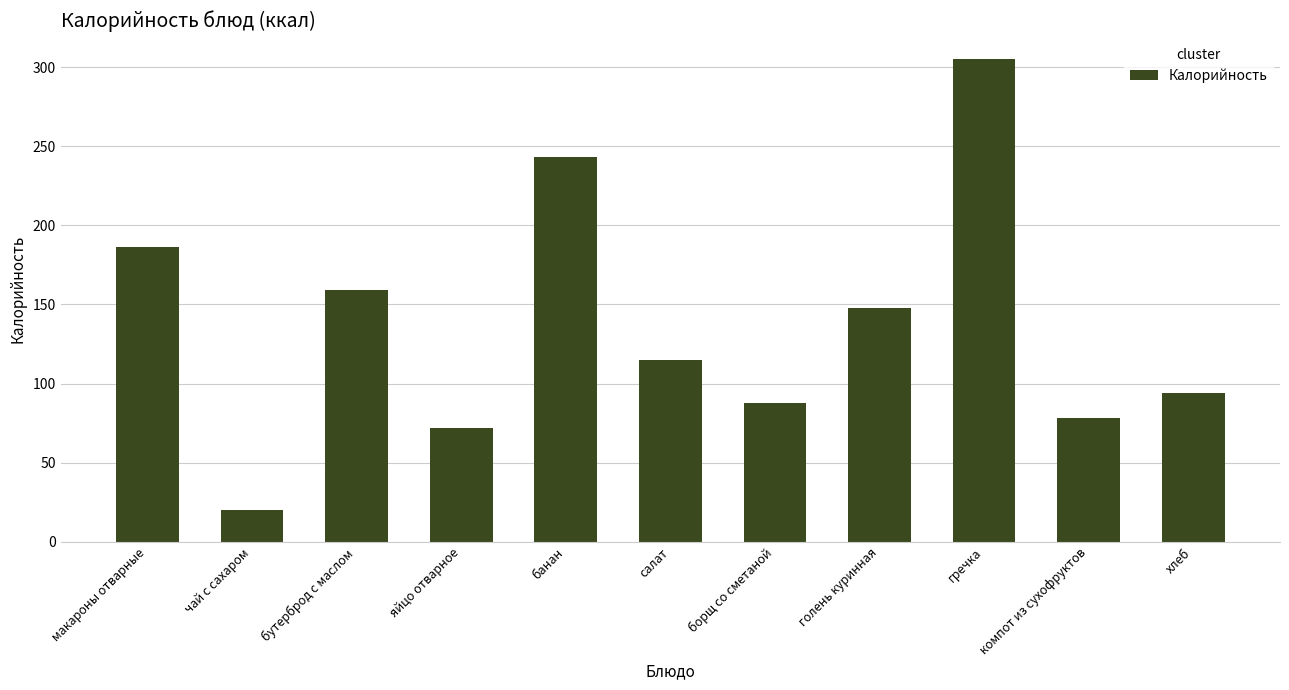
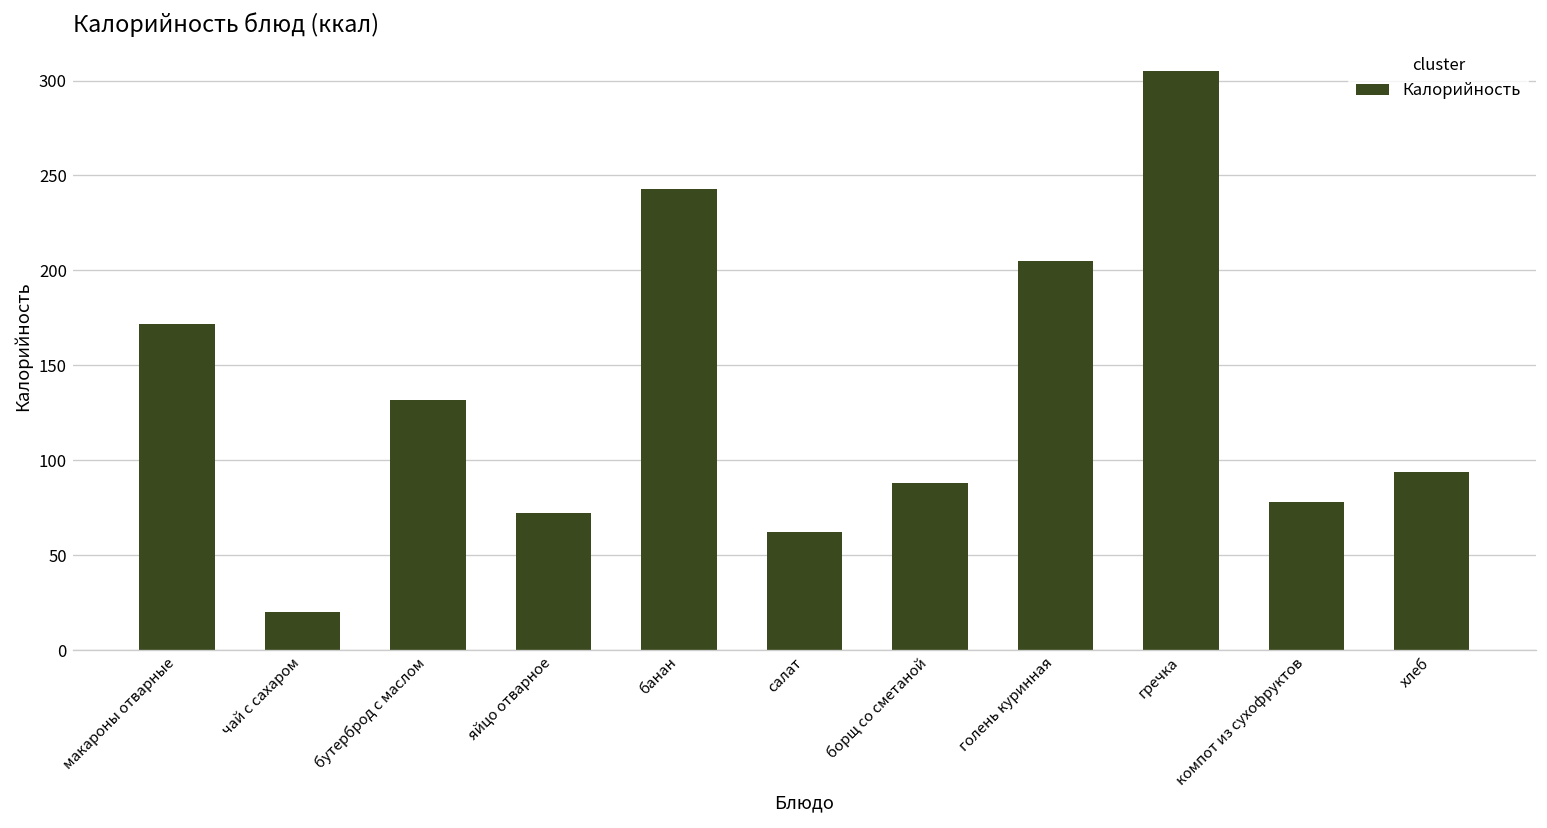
  {
-   "макароны отварные": 186,
+   "макароны отварные": 172,
    "чай с сахаром": 20,
-   "бутерброд с маслом": 159,
+   "бутерброд с маслом": 132,
    "яйцо отварное": 72,
    "банан": 243,
-   "салат": 115,
+   "салат": 62,
    "борщ со сметаной": 88,
-   "голень куринная": 148,
+   "голень куринная": 205,
    "гречка": 305,
    "компот из сухофруктов": 78,
    "хлеб": 94
  }
